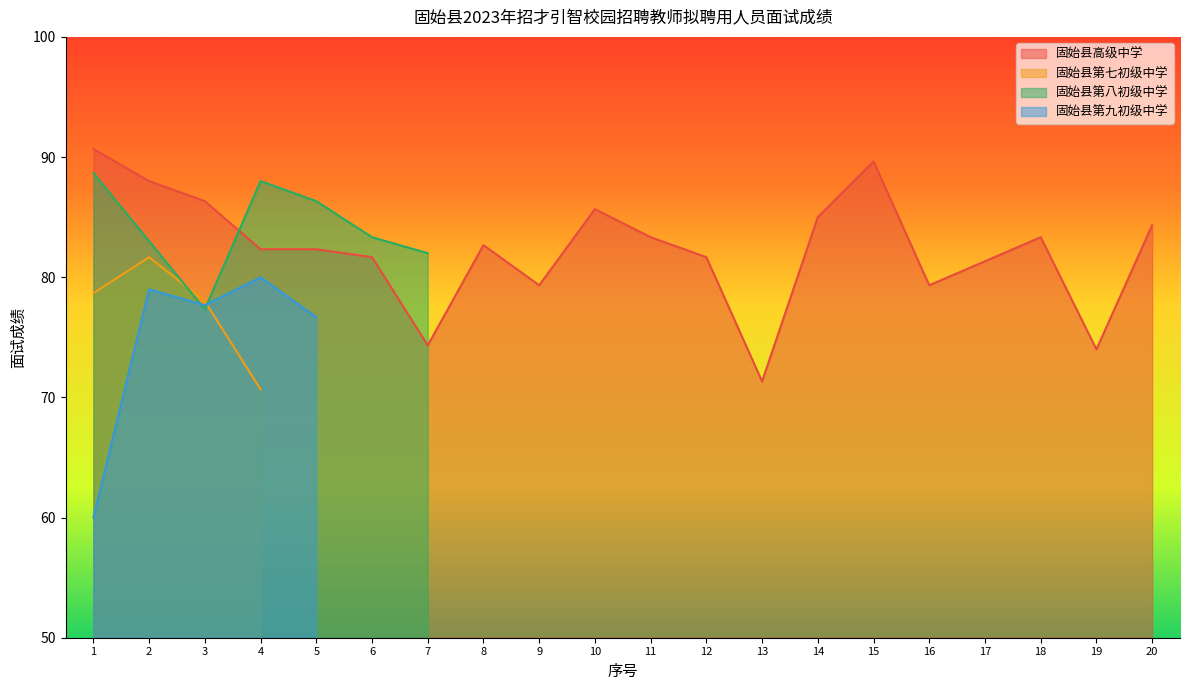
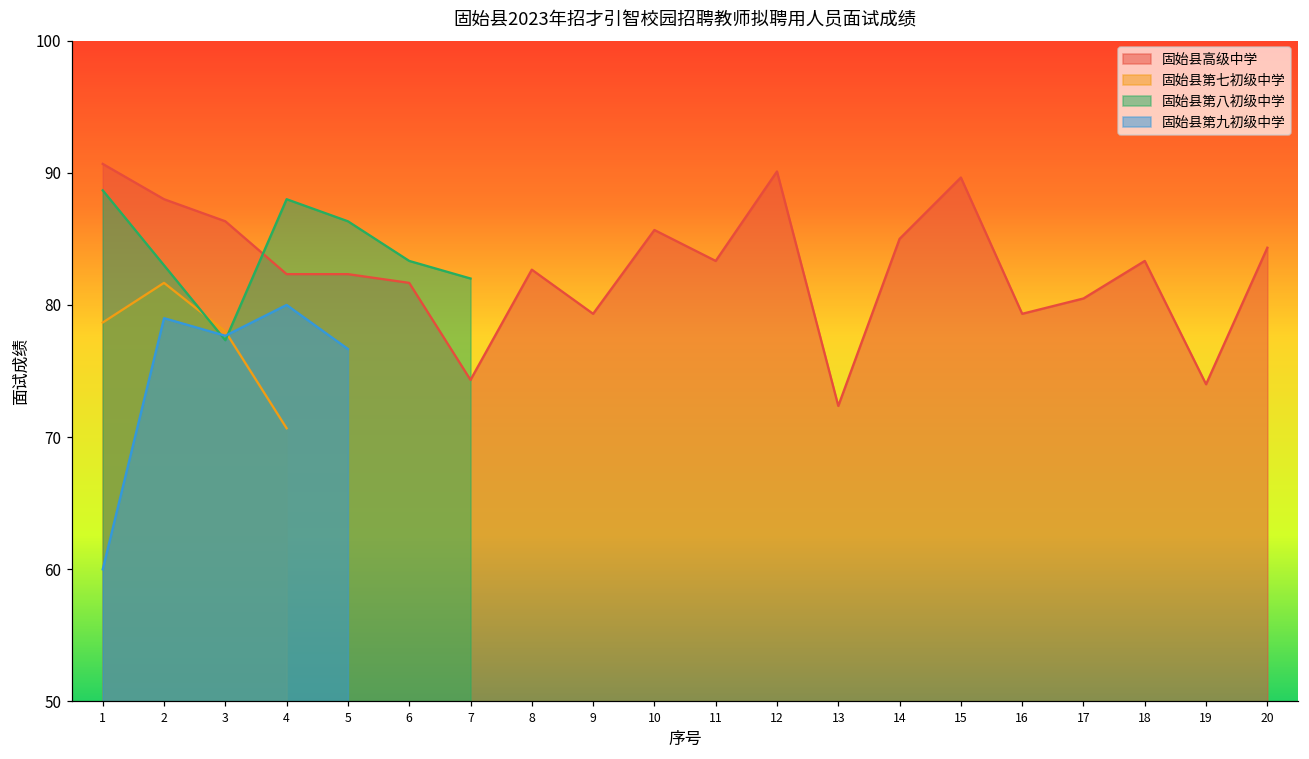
  {
    "固始县高级中学": {
      "1": 90.7,
      "2": 88.0,
      "3": 86.3,
      "4": 82.3,
      "5": 82.3,
      "6": 81.7,
      "7": 74.3,
      "8": 82.7,
      "9": 79.3,
      "10": 85.7,
      "11": 83.3,
-     "12": 81.7,
-     "13": 71.3,
+     "12": 90.1,
+     "13": 72.4,
      "14": 85.0,
      "15": 89.6,
      "16": 79.3,
-     "17": 81.3,
+     "17": 80.5,
      "18": 83.3,
      "19": 74.0,
      "20": 84.3
    },
    "固始县第七初级中学": {
      "1": 78.7,
      "2": 81.7,
      "3": 78.0,
      "4": 70.7
    },
    "固始县第八初级中学": {
      "1": 88.7,
      "2": 83.0,
      "3": 77.3,
      "4": 88.0,
      "5": 86.3,
      "6": 83.3,
      "7": 82.0
    },
    "固始县第九初级中学": {
      "1": 60.0,
      "2": 79.0,
      "3": 77.7,
      "4": 80.0,
      "5": 76.7
    }
  }
